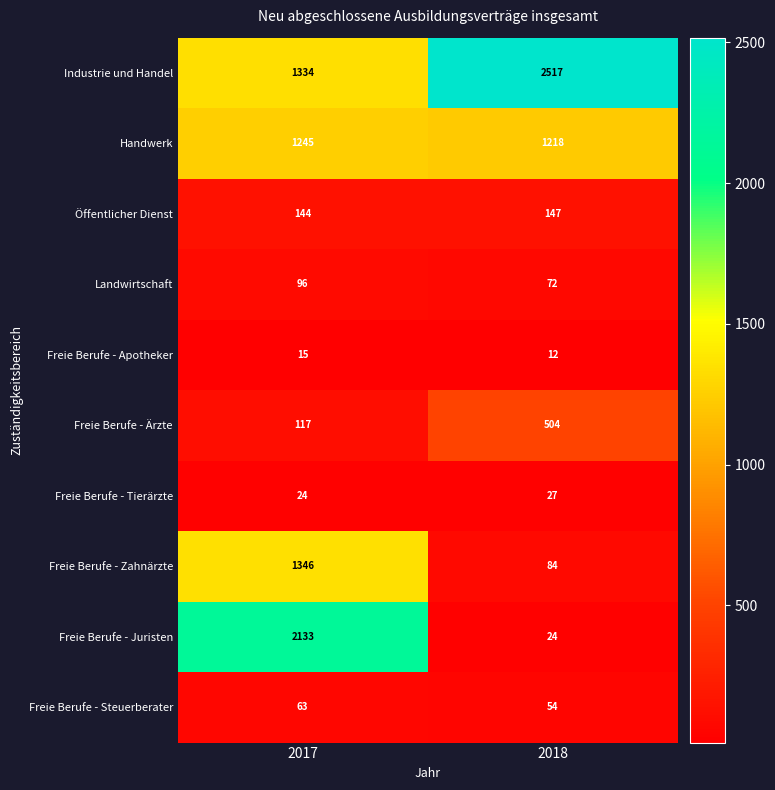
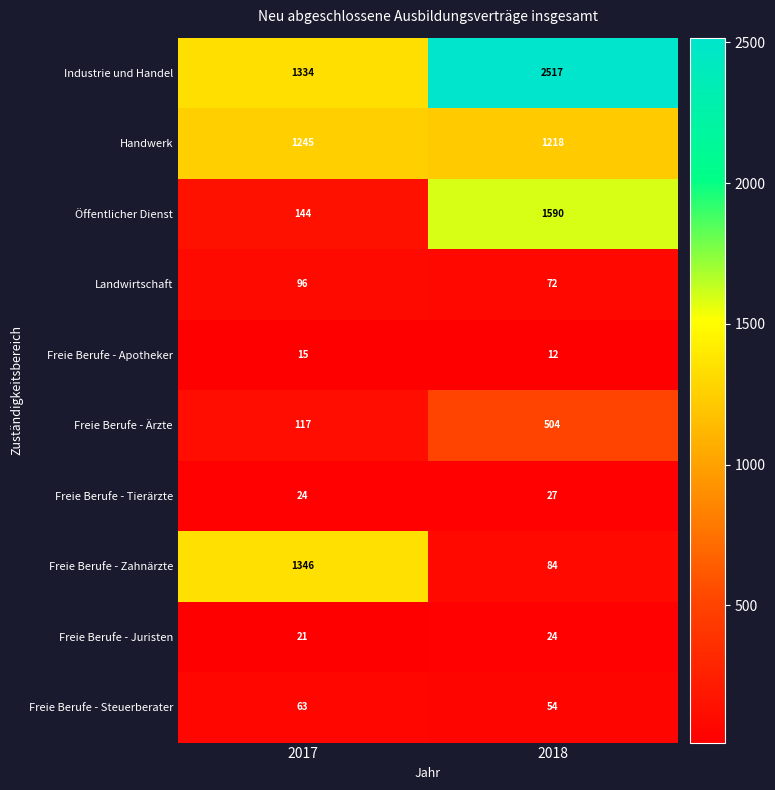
  {
    "Industrie und Handel": {
      "2017": 1334,
      "2018": 2517
    },
    "Handwerk": {
      "2017": 1245,
      "2018": 1218
    },
    "Öffentlicher Dienst": {
      "2017": 144,
-     "2018": 147
+     "2018": 1590
    },
    "Landwirtschaft": {
      "2017": 96,
      "2018": 72
    },
    "Freie Berufe - Apotheker": {
      "2017": 15,
      "2018": 12
    },
    "Freie Berufe - Ärzte": {
      "2017": 117,
      "2018": 504
    },
    "Freie Berufe - Tierärzte": {
      "2017": 24,
      "2018": 27
    },
    "Freie Berufe - Zahnärzte": {
      "2017": 1346,
      "2018": 84
    },
    "Freie Berufe - Juristen": {
-     "2017": 2133,
+     "2017": 21,
      "2018": 24
    },
    "Freie Berufe - Steuerberater": {
      "2017": 63,
      "2018": 54
    }
  }
